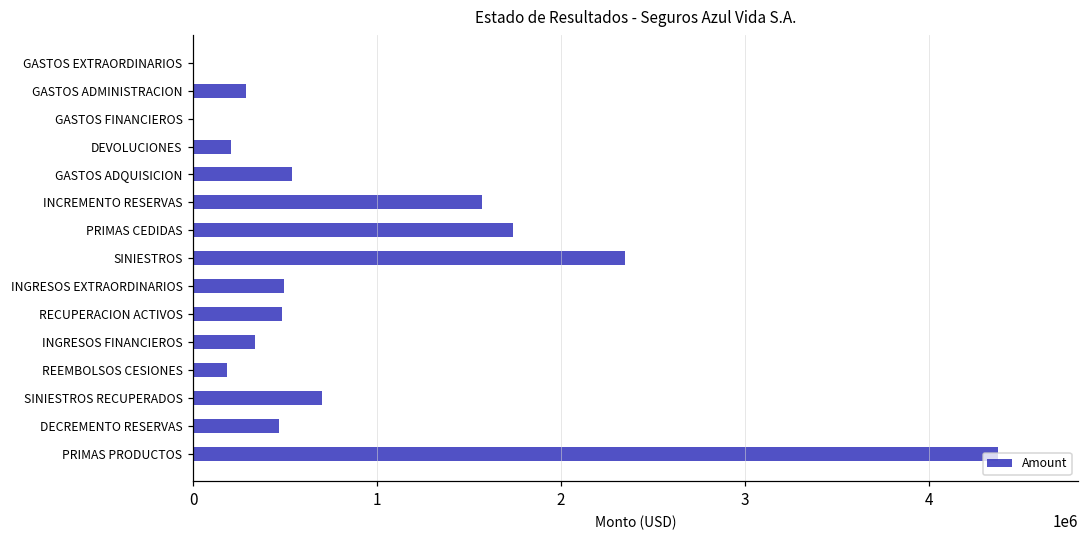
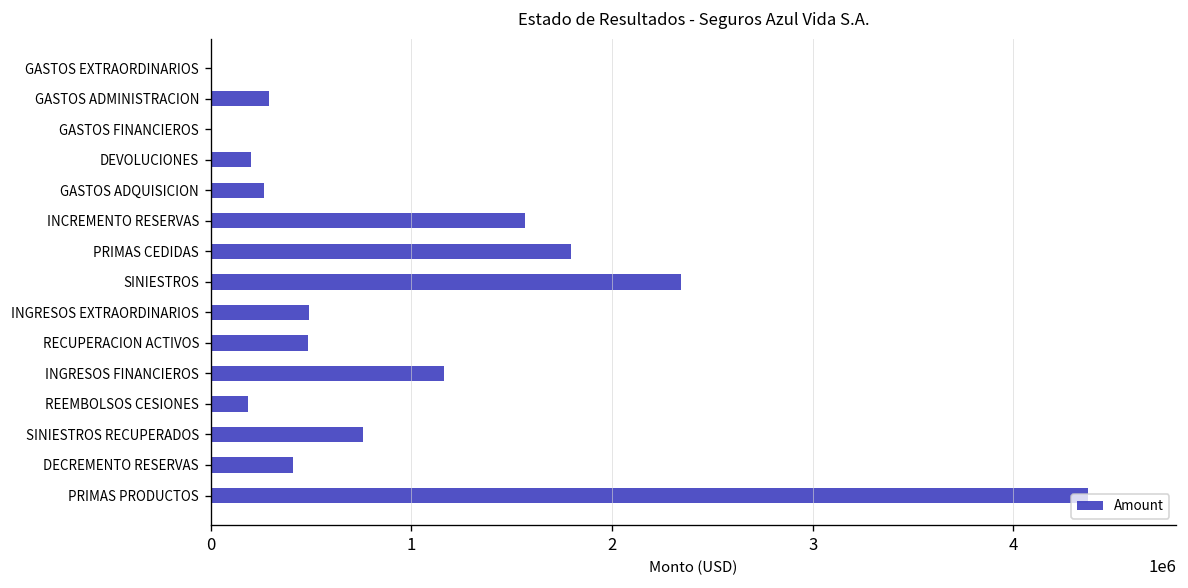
  {
    "GASTOS ADMINISTRACION": 290000,
    "DEVOLUCIONES": 200000,
-   "GASTOS ADQUISICION": 540000,
+   "GASTOS ADQUISICION": 270000,
    "INCREMENTO RESERVAS": 1570000,
-   "PRIMAS CEDIDAS": 1740000,
+   "PRIMAS CEDIDAS": 1800000,
    "SINIESTROS": 2350000,
    "INGRESOS EXTRAORDINARIOS": 490000,
    "RECUPERACION ACTIVOS": 480000,
-   "INGRESOS FINANCIEROS": 340000,
+   "INGRESOS FINANCIEROS": 1160000,
    "REEMBOLSOS CESIONES": 180000,
-   "SINIESTROS RECUPERADOS": 700000,
-   "DECREMENTO RESERVAS": 470000,
+   "SINIESTROS RECUPERADOS": 760000,
+   "DECREMENTO RESERVAS": 410000,
    "PRIMAS PRODUCTOS": 4370000
  }
